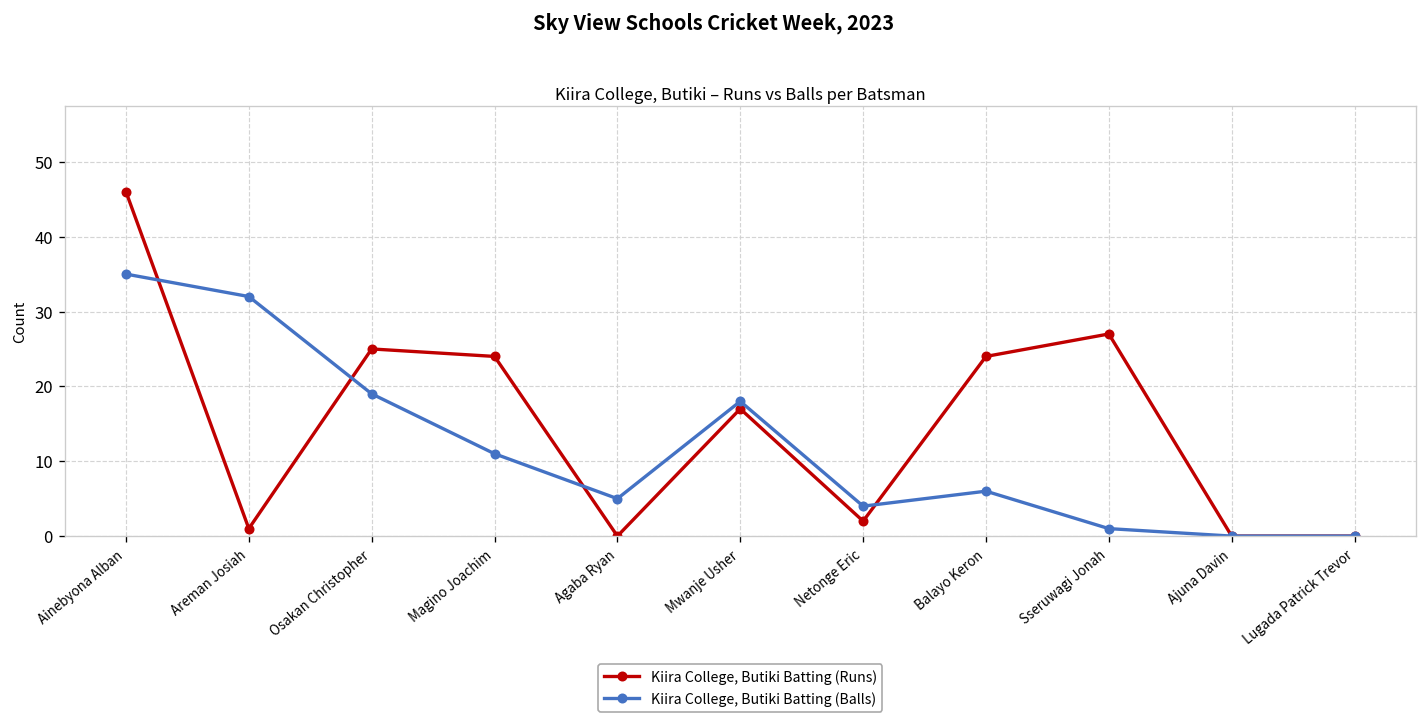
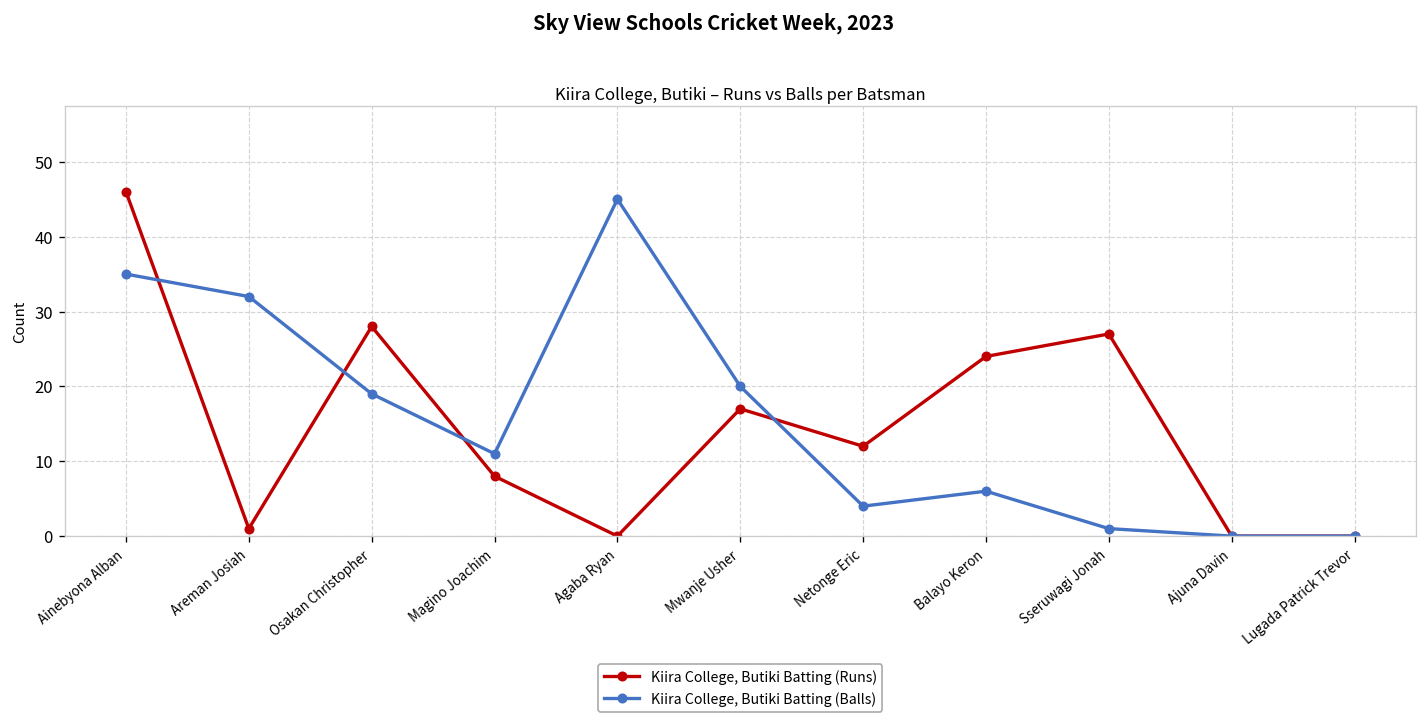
  {
    "Kiira College, Butiki Batting (Runs)": {
      "Ainebyona Alban": 46,
      "Areman Josiah": 1,
-     "Osakan Christopher": 25,
-     "Magino Joachim": 24,
+     "Osakan Christopher": 28,
+     "Magino Joachim": 8,
      "Agaba Ryan": 0,
      "Mwanje Usher": 17,
-     "Netonge Eric": 2,
+     "Netonge Eric": 12,
      "Balayo Keron": 24,
      "Sseruwagi Jonah": 27
    },
    "Kiira College, Butiki Batting (Balls)": {
      "Ainebyona Alban": 35,
      "Areman Josiah": 32,
      "Osakan Christopher": 19,
      "Magino Joachim": 11,
-     "Agaba Ryan": 5,
-     "Mwanje Usher": 18,
+     "Agaba Ryan": 45,
+     "Mwanje Usher": 20,
      "Netonge Eric": 4,
      "Balayo Keron": 6,
      "Sseruwagi Jonah": 1
    }
  }
